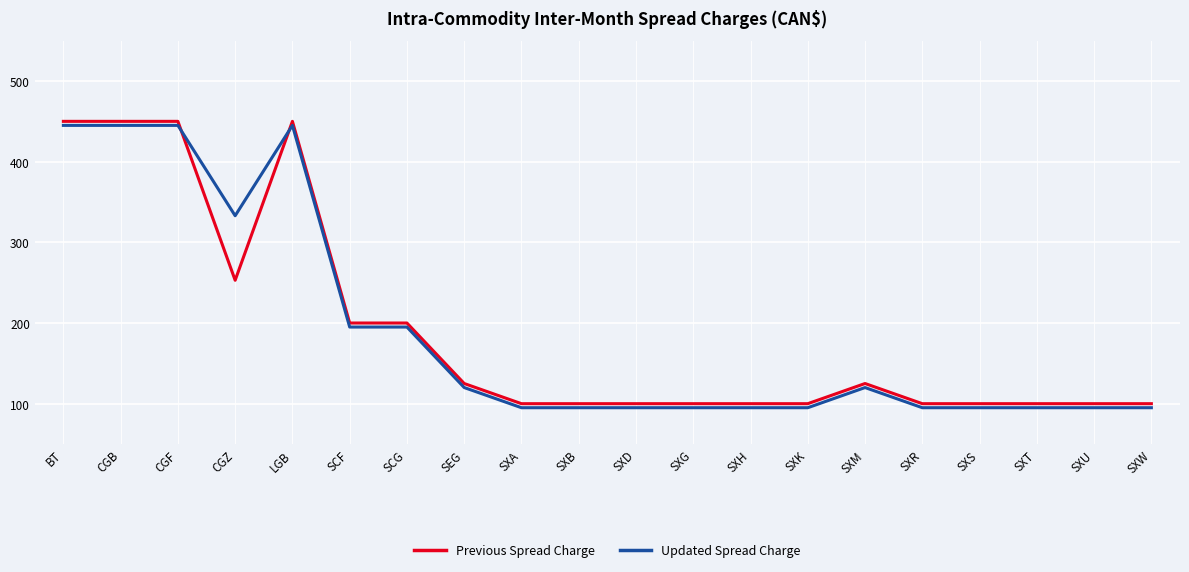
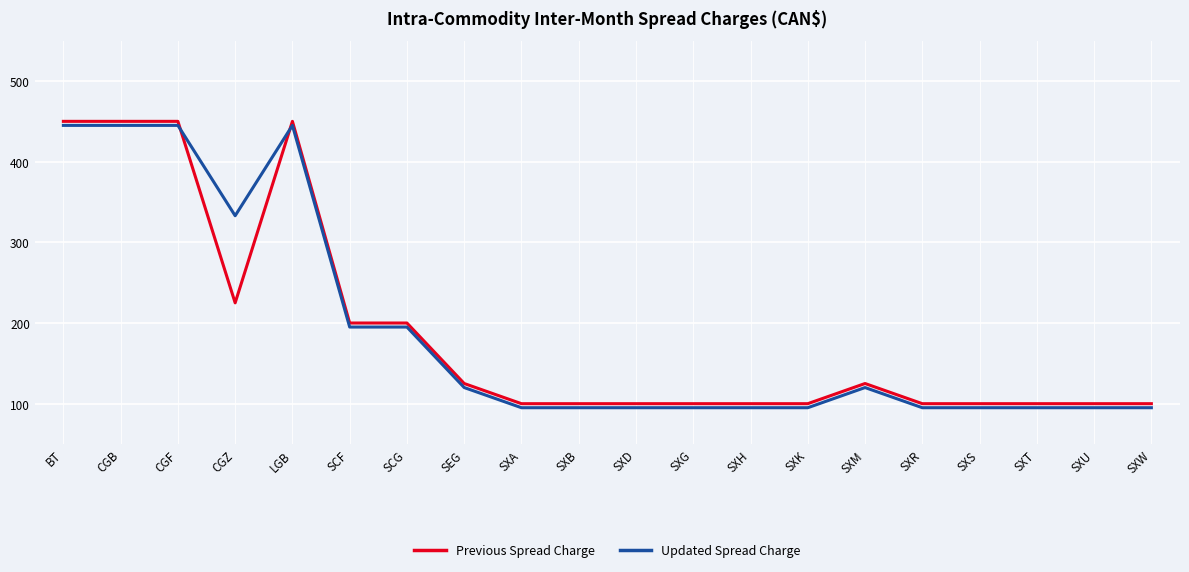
  {
    "Previous Spread Charge": {
      "BT": 450,
      "CGB": 450,
      "CGF": 450,
-     "CGZ": 250,
+     "CGZ": 230,
      "LGB": 450,
      "SCF": 200,
      "SCG": 200,
      "SEG": 130,
      "SXA": 100,
      "SXB": 100,
      "SXD": 100,
      "SXG": 100,
      "SXH": 100,
      "SXK": 100,
      "SXM": 130,
      "SXR": 100,
      "SXS": 100,
      "SXT": 100,
      "SXU": 100,
      "SXW": 100
    },
    "Updated Spread Charge": {
      "BT": 450,
      "CGB": 450,
      "CGF": 450,
      "CGZ": 330,
      "LGB": 450,
      "SCF": 200,
      "SCG": 200,
      "SEG": 120,
      "SXA": 100,
      "SXB": 100,
      "SXD": 100,
      "SXG": 100,
      "SXH": 100,
      "SXK": 100,
      "SXM": 120,
      "SXR": 100,
      "SXS": 100,
      "SXT": 100,
      "SXU": 100,
      "SXW": 100
    }
  }
